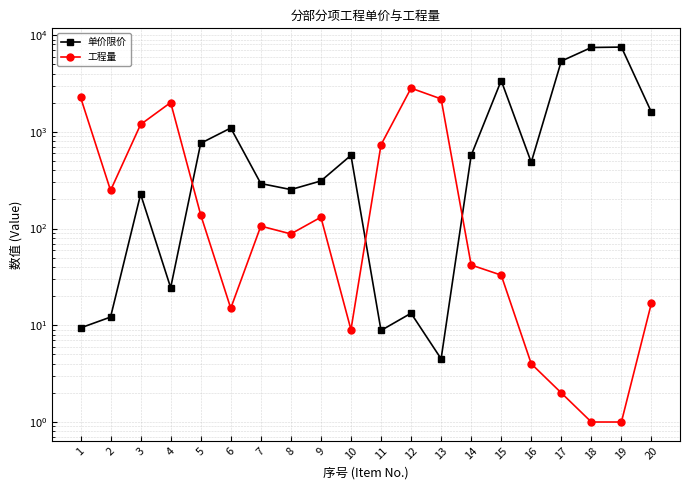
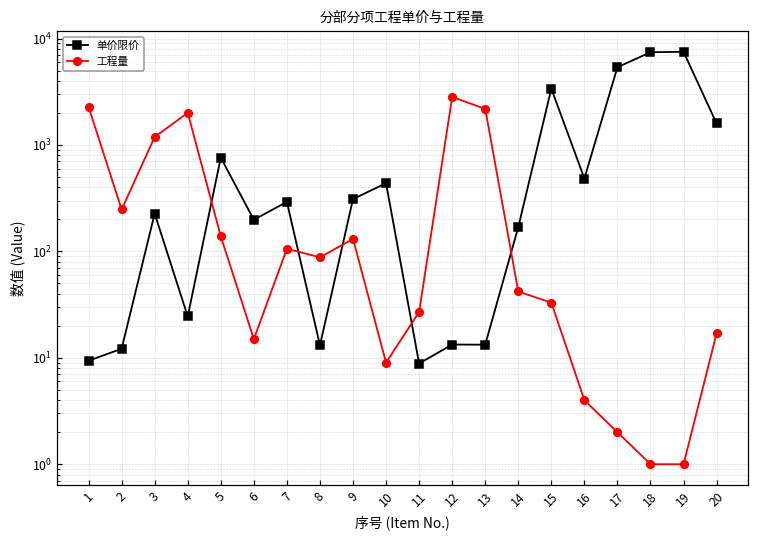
  {
    "单价限价": {
      "1": 9,
      "2": 12,
      "3": 230,
      "4": 24,
      "5": 800,
-     "6": 1100,
+     "6": 200,
      "7": 290,
-     "8": 250,
+     "8": 13,
      "9": 310,
-     "10": 600,
+     "10": 400,
      "11": 9,
      "12": 13,
-     "13": 5,
-     "14": 600,
+     "13": 13,
+     "14": 170,
      "15": 3400,
      "16": 500,
      "17": 5000,
      "18": 7000,
      "19": 8000,
      "20": 1600
    },
    "工程量": {
      "1": 2300,
      "2": 250,
      "3": 1200,
      "4": 2000,
      "5": 140,
      "6": 15,
      "7": 110,
      "8": 90,
      "9": 130,
      "10": 9,
-     "11": 700,
+     "11": 27,
      "12": 2800,
      "13": 2200,
      "14": 42,
      "15": 33,
      "16": 4,
      "17": 2,
      "18": 1,
      "19": 1,
      "20": 17
    }
  }
